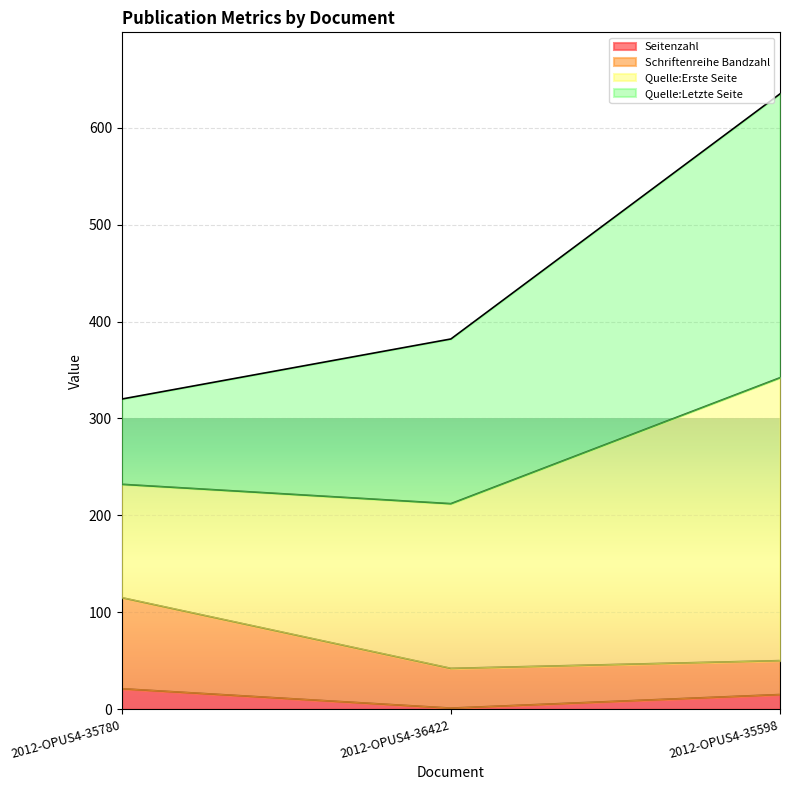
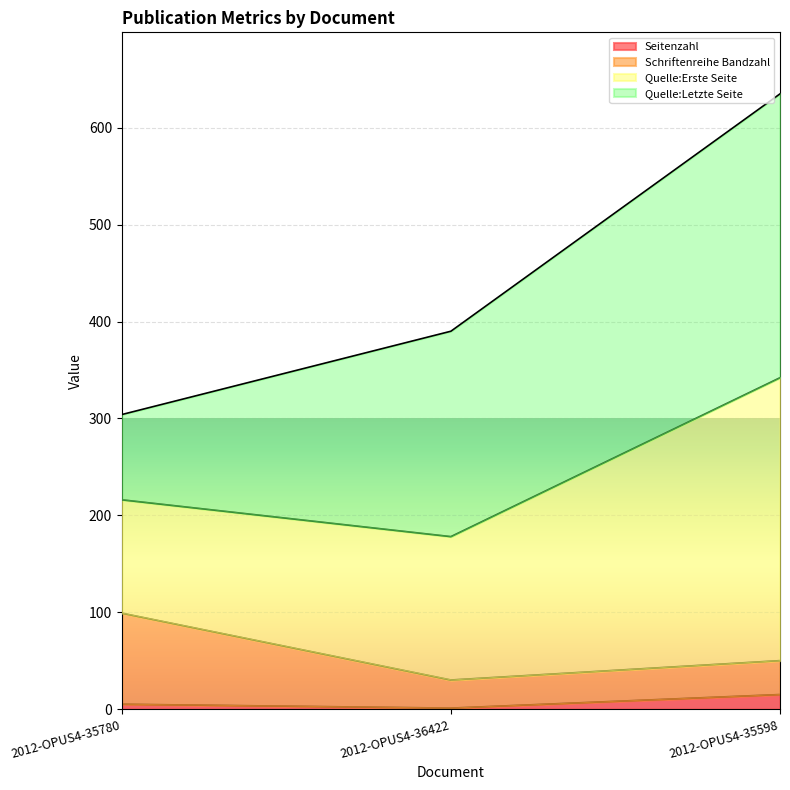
  {
    "Seitenzahl": {
-     "2012-OPUS4-35780": 20,
+     "2012-OPUS4-35780": 10,
      "2012-OPUS4-36422": 0,
      "2012-OPUS4-35598": 20
    },
    "Schriftenreihe Bandzahl": {
      "2012-OPUS4-35780": 90,
-     "2012-OPUS4-36422": 40,
+     "2012-OPUS4-36422": 30,
      "2012-OPUS4-35598": 40
    },
    "Quelle:Erste Seite": {
      "2012-OPUS4-35780": 120,
-     "2012-OPUS4-36422": 170,
+     "2012-OPUS4-36422": 150,
      "2012-OPUS4-35598": 290
    },
    "Quelle:Letzte Seite": {
      "2012-OPUS4-35780": 90,
-     "2012-OPUS4-36422": 170,
+     "2012-OPUS4-36422": 210,
      "2012-OPUS4-35598": 290
    }
  }
